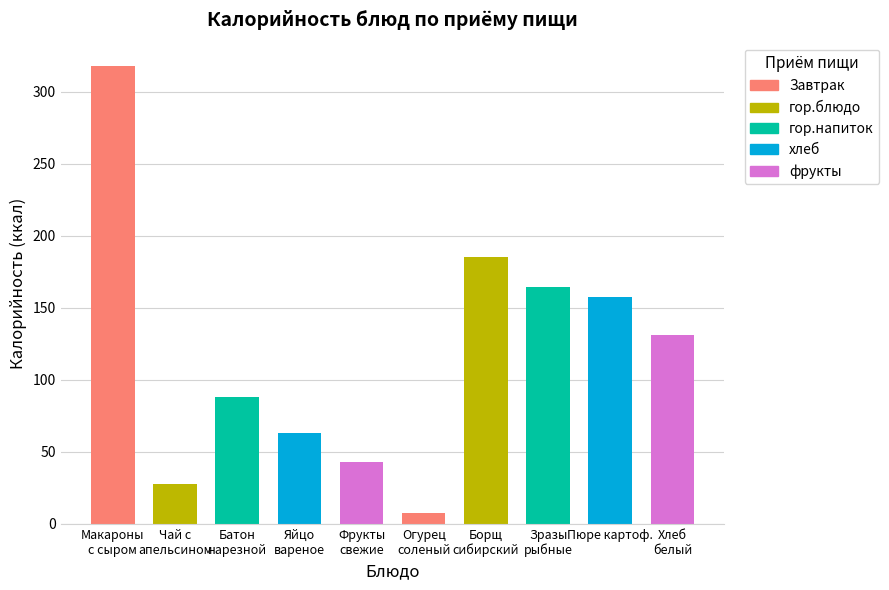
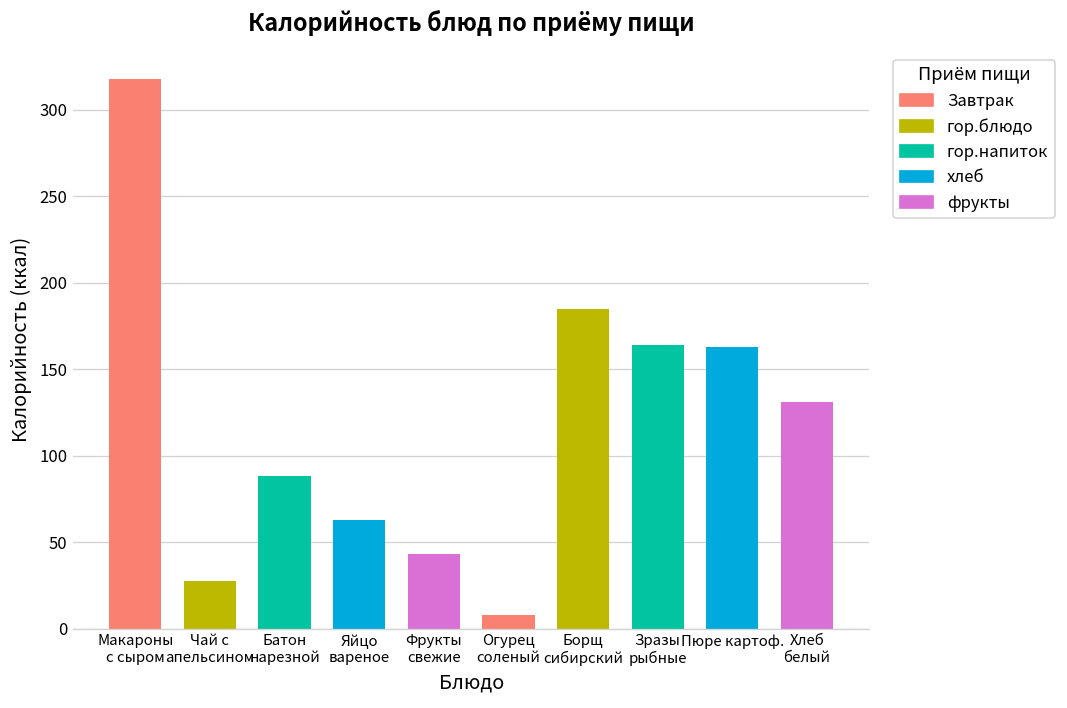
  {
    "Макароны с сыром": 318,
    "Чай с апельсином": 27,
    "Батон нарезной": 88,
    "Яйцо вареное": 63,
    "Фрукты свежие": 43,
    "Огурец соленый": 8,
    "Борщ сибирский": 185,
    "Зразы рыбные": 164,
-   "Пюре картоф.": 157,
+   "Пюре картоф.": 163,
    "Хлеб белый": 131
  }
